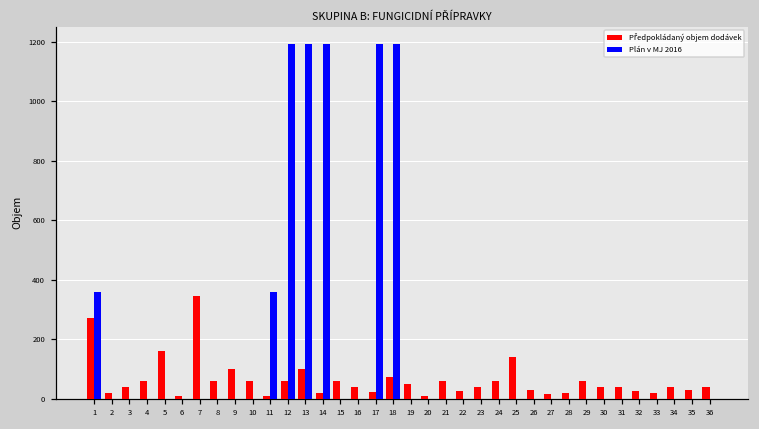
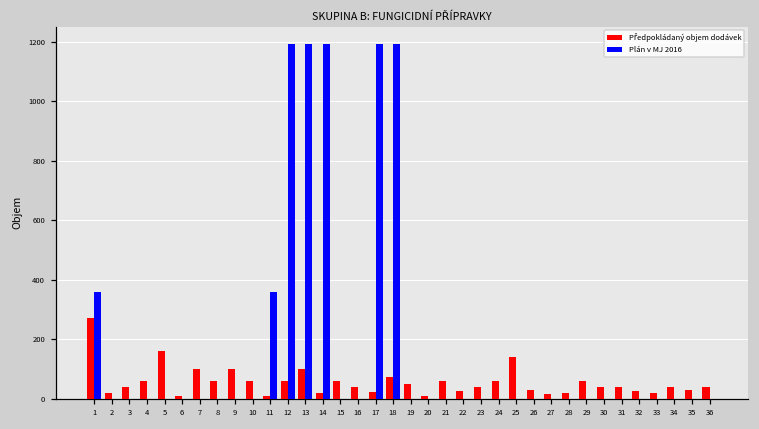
  {
    "Předpokládaný objem dodávek": {
      "1": 270,
      "2": 20,
      "3": 40,
      "4": 60,
      "5": 160,
      "6": 10,
-     "7": 350,
+     "7": 100,
      "8": 60,
      "9": 100,
      "10": 60,
      "11": 10,
      "12": 60,
      "13": 100,
      "14": 20,
      "15": 60,
      "16": 40,
      "17": 20,
      "18": 70,
      "19": 50,
      "20": 10,
      "21": 60,
      "22": 30,
      "23": 40,
      "24": 60,
      "25": 140,
      "26": 30,
      "27": 20,
      "28": 20,
      "29": 60,
      "30": 40,
      "31": 40,
      "32": 30,
      "33": 20,
      "34": 40,
      "35": 30,
      "36": 40
    },
    "Plán v MJ 2016": {
      "1": 360,
      "2": 0,
      "3": 0,
      "4": 0,
      "5": 0,
      "6": 0,
      "7": 0,
      "8": 0,
      "9": 0,
      "10": 0,
      "11": 360,
      "12": 1190,
      "13": 1190,
      "14": 1190,
      "15": 0,
      "16": 0,
      "17": 1190,
      "18": 1190,
      "19": 0,
      "20": 0,
      "21": 0,
      "22": 0,
      "23": 0,
      "24": 0,
      "25": 0,
      "26": 0,
      "27": 0,
      "28": 0,
      "29": 0,
      "30": 0,
      "31": 0,
      "32": 0,
      "33": 0,
      "34": 0,
      "35": 0,
      "36": 0
    }
  }
